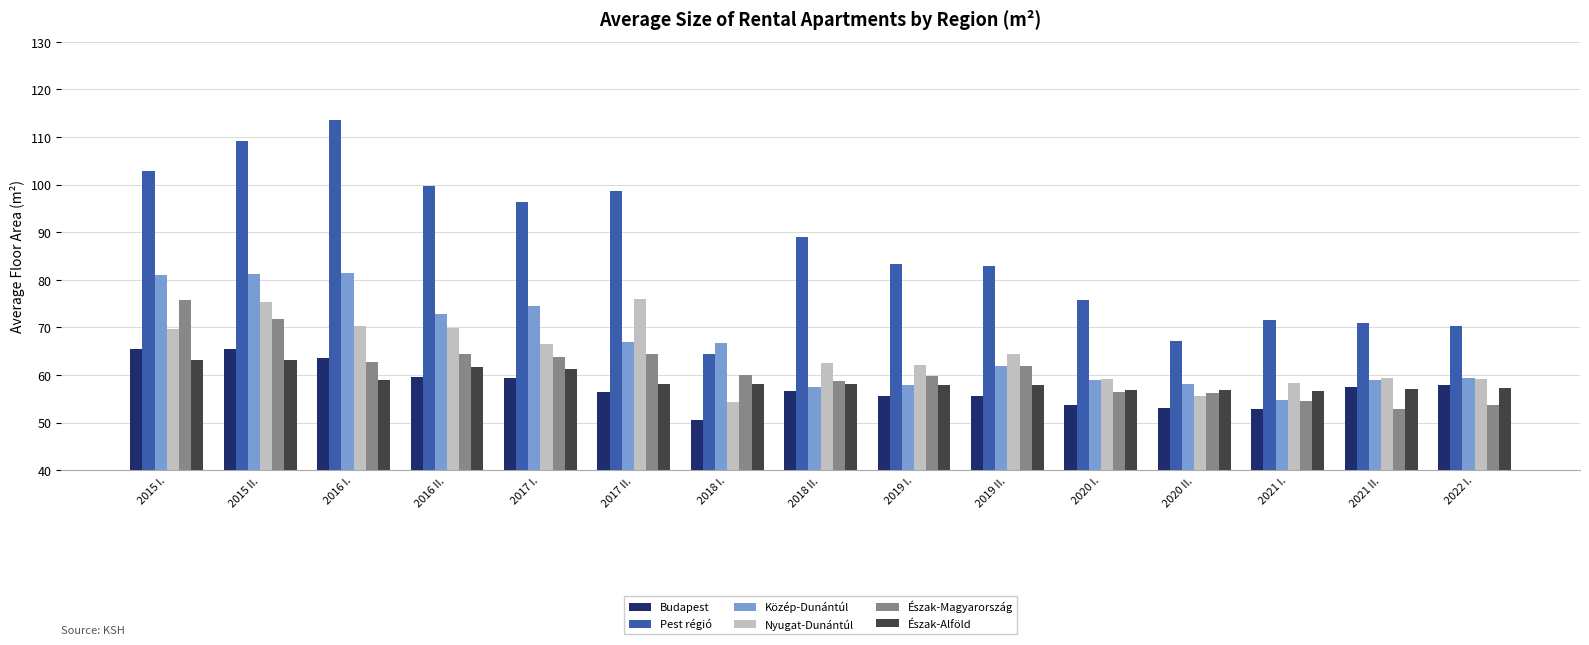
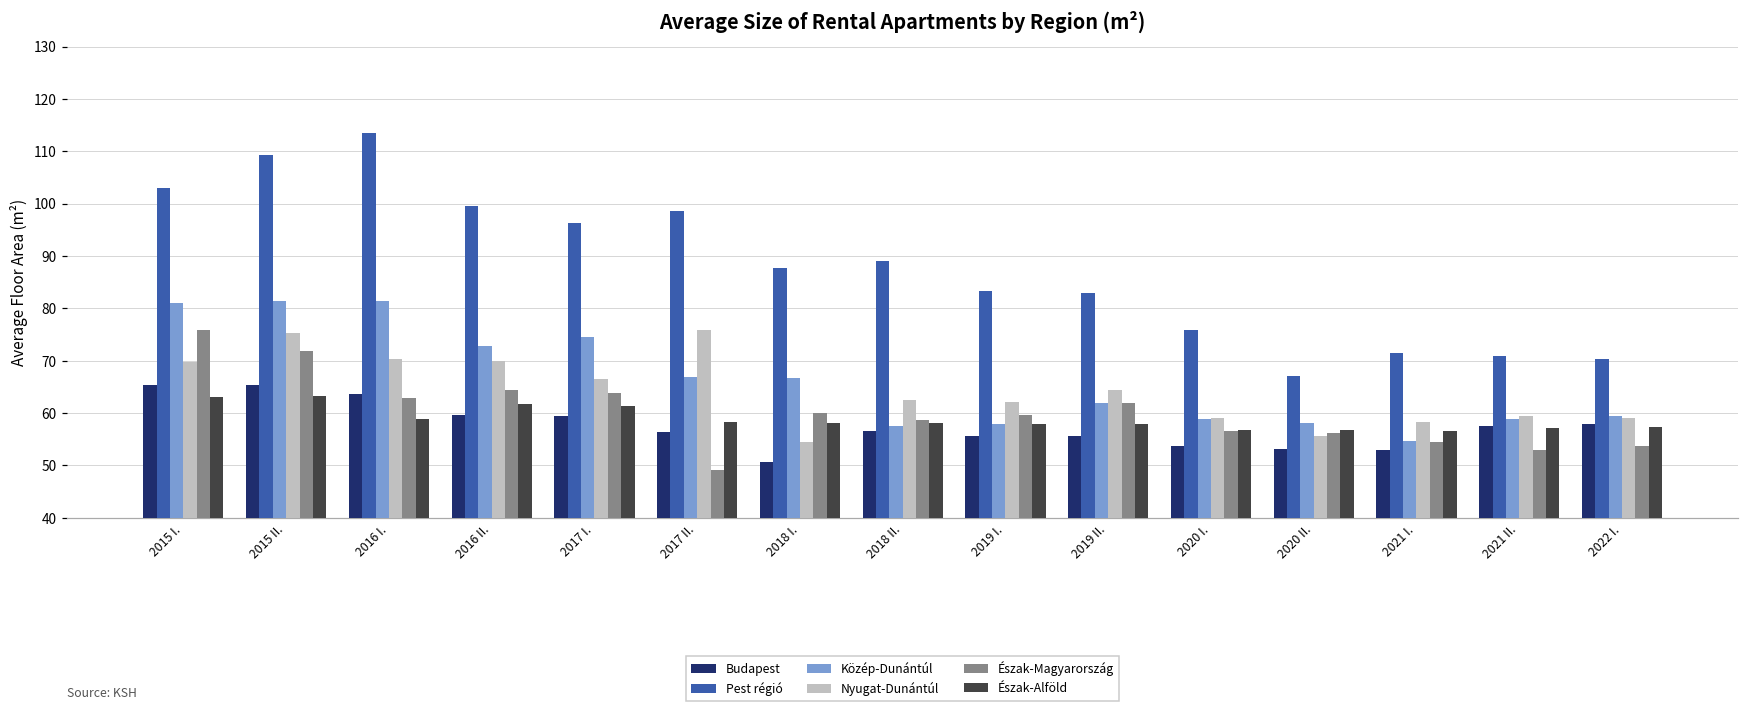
  {
    "Budapest": {
      "2015 I.": 65,
      "2015 II.": 65,
      "2016 I.": 64,
      "2016 II.": 60,
      "2017 I.": 59,
      "2017 II.": 56,
      "2018 I.": 51,
      "2018 II.": 57,
      "2019 I.": 56,
      "2019 II.": 56,
      "2020 I.": 54,
      "2020 II.": 53,
      "2021 I.": 53,
      "2021 II.": 58,
      "2022 I.": 58
    },
    "Pest régió": {
      "2015 I.": 103,
      "2015 II.": 109,
      "2016 I.": 114,
      "2016 II.": 100,
      "2017 I.": 96,
      "2017 II.": 99,
-     "2018 I.": 64,
+     "2018 I.": 88,
      "2018 II.": 89,
      "2019 I.": 83,
      "2019 II.": 83,
      "2020 I.": 76,
      "2020 II.": 67,
      "2021 I.": 72,
      "2021 II.": 71,
      "2022 I.": 70
    },
    "Közép-Dunántúl": {
      "2015 I.": 81,
      "2015 II.": 81,
      "2016 I.": 81,
      "2016 II.": 73,
      "2017 I.": 75,
      "2017 II.": 67,
      "2018 I.": 67,
      "2018 II.": 58,
      "2019 I.": 58,
      "2019 II.": 62,
      "2020 I.": 59,
      "2020 II.": 58,
      "2021 I.": 55,
      "2021 II.": 59,
      "2022 I.": 59
    },
    "Nyugat-Dunántúl": {
      "2015 I.": 70,
      "2015 II.": 75,
      "2016 I.": 70,
      "2016 II.": 70,
      "2017 I.": 67,
      "2017 II.": 76,
      "2018 I.": 54,
      "2018 II.": 62,
      "2019 I.": 62,
      "2019 II.": 64,
      "2020 I.": 59,
      "2020 II.": 56,
      "2021 I.": 58,
      "2021 II.": 59,
      "2022 I.": 59
    },
    "Észak-Magyarország": {
      "2015 I.": 76,
      "2015 II.": 72,
      "2016 I.": 63,
      "2016 II.": 64,
      "2017 I.": 64,
-     "2017 II.": 64,
+     "2017 II.": 49,
      "2018 I.": 60,
      "2018 II.": 59,
      "2019 I.": 60,
      "2019 II.": 62,
      "2020 I.": 56,
      "2020 II.": 56,
      "2021 I.": 55,
      "2021 II.": 53,
      "2022 I.": 54
    },
    "Észak-Alföld": {
      "2015 I.": 63,
      "2015 II.": 63,
      "2016 I.": 59,
      "2016 II.": 62,
      "2017 I.": 61,
      "2017 II.": 58,
      "2018 I.": 58,
      "2018 II.": 58,
      "2019 I.": 58,
      "2019 II.": 58,
      "2020 I.": 57,
      "2020 II.": 57,
      "2021 I.": 57,
      "2021 II.": 57,
      "2022 I.": 57
    }
  }
